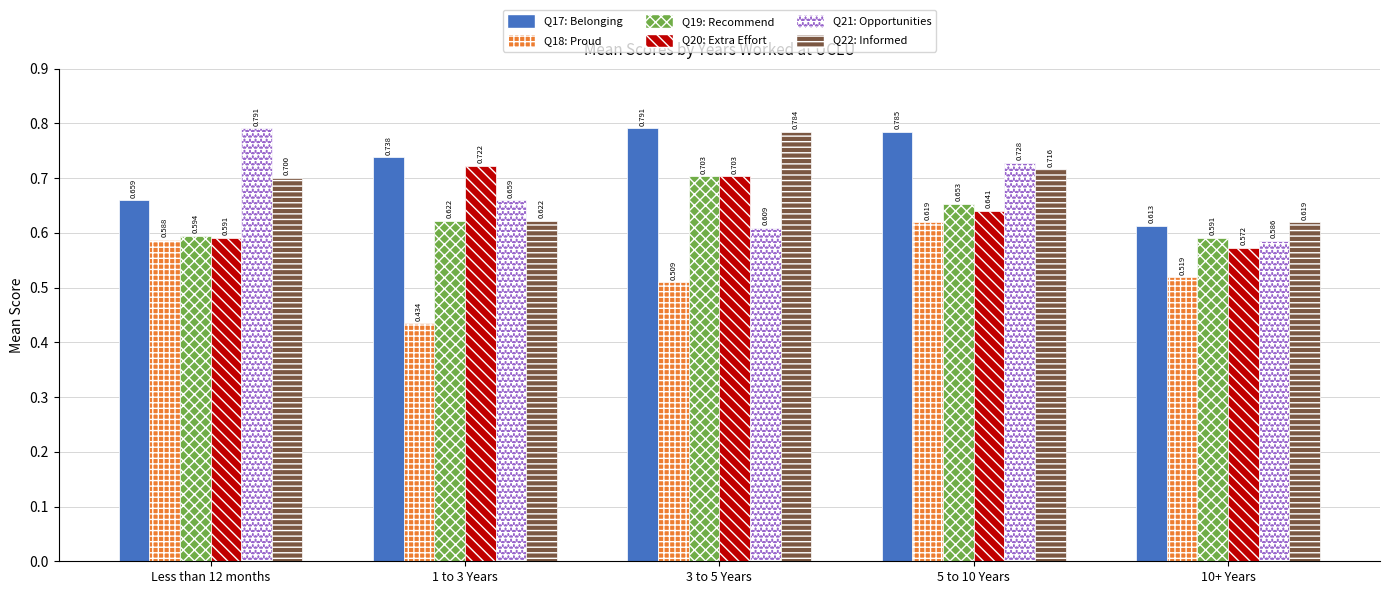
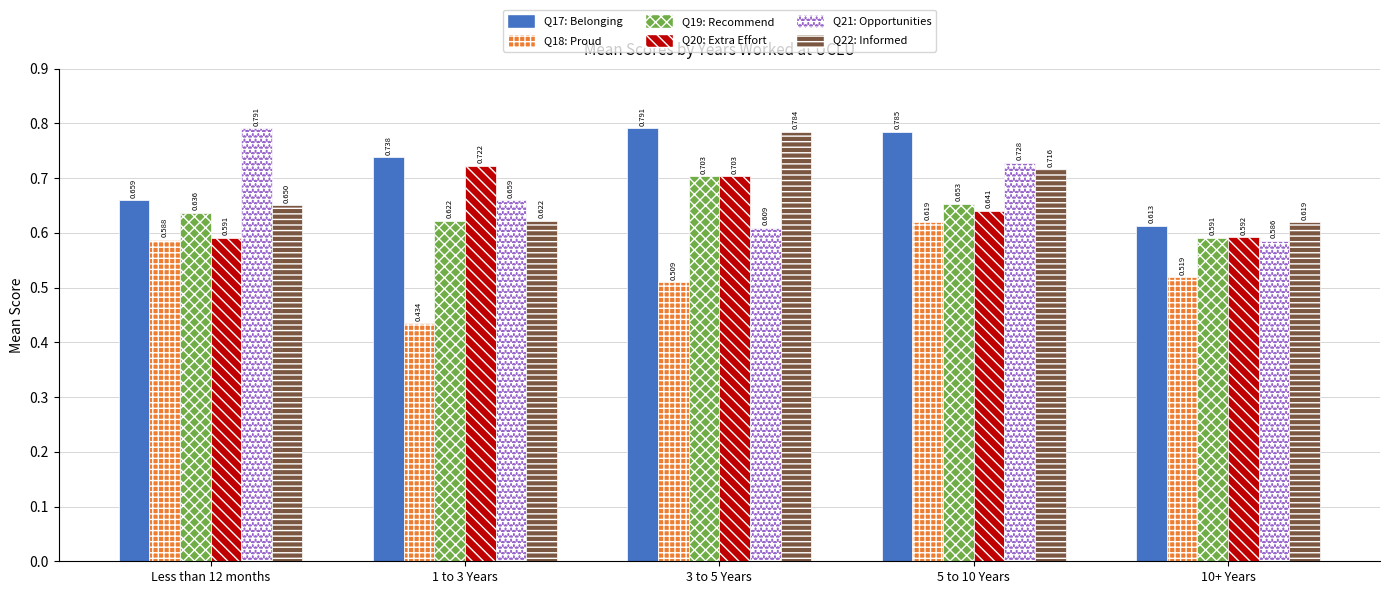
  {
    "Q17: Belonging": {
      "Less than 12 months": 0.659,
      "1 to 3 Years": 0.738,
      "3 to 5 Years": 0.791,
      "5 to 10 Years": 0.785,
      "10+ Years": 0.613
    },
    "Q18: Proud": {
      "Less than 12 months": 0.588,
      "1 to 3 Years": 0.434,
      "3 to 5 Years": 0.509,
      "5 to 10 Years": 0.619,
      "10+ Years": 0.519
    },
    "Q19: Recommend": {
-     "Less than 12 months": 0.594,
+     "Less than 12 months": 0.636,
      "1 to 3 Years": 0.622,
      "3 to 5 Years": 0.703,
      "5 to 10 Years": 0.653,
      "10+ Years": 0.591
    },
    "Q20: Extra Effort": {
      "Less than 12 months": 0.591,
      "1 to 3 Years": 0.722,
      "3 to 5 Years": 0.703,
      "5 to 10 Years": 0.641,
-     "10+ Years": 0.572
+     "10+ Years": 0.592
    },
    "Q21: Opportunities": {
      "Less than 12 months": 0.791,
      "1 to 3 Years": 0.659,
      "3 to 5 Years": 0.609,
      "5 to 10 Years": 0.728,
      "10+ Years": 0.586
    },
    "Q22: Informed": {
-     "Less than 12 months": 0.700,
+     "Less than 12 months": 0.650,
      "1 to 3 Years": 0.622,
      "3 to 5 Years": 0.784,
      "5 to 10 Years": 0.716,
      "10+ Years": 0.619
    }
  }
